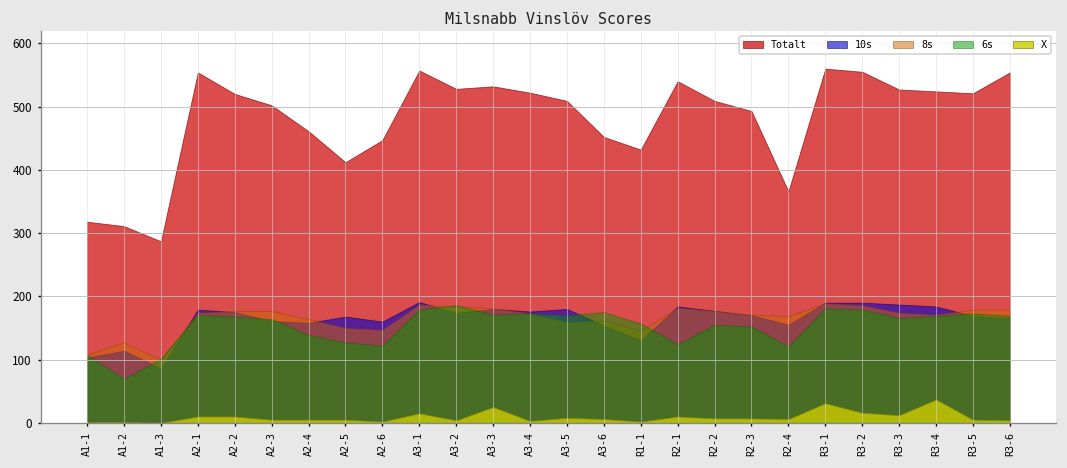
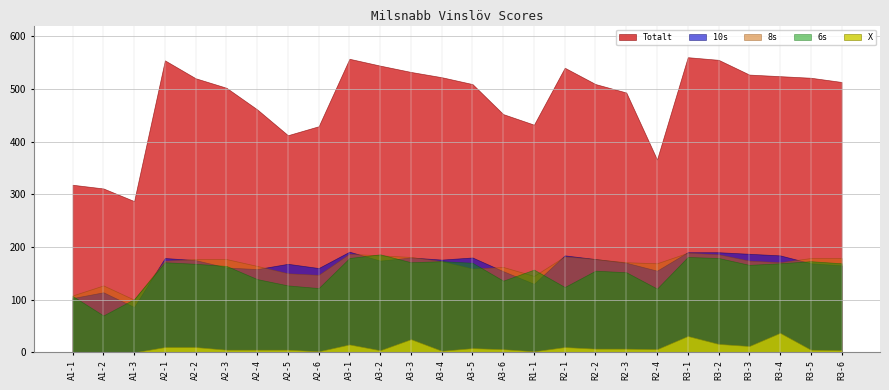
  {
    "Totalt": {
      "A1-1": 320,
      "A1-2": 310,
      "A1-3": 290,
      "A2-1": 550,
      "A2-2": 520,
      "A2-3": 500,
      "A2-4": 460,
      "A2-5": 410,
-     "A2-6": 450,
+     "A2-6": 430,
      "A3-1": 560,
-     "A3-2": 530,
+     "A3-2": 540,
      "A3-3": 530,
      "A3-4": 520,
      "A3-5": 510,
      "A3-6": 450,
      "R1-1": 430,
      "R2-1": 540,
      "R2-2": 510,
      "R2-3": 490,
      "R2-4": 370,
      "R3-1": 560,
      "R3-2": 560,
      "R3-3": 530,
      "R3-4": 520,
      "R3-5": 520,
-     "R3-6": 550
+     "R3-6": 510
    },
    "10s": {
      "A1-2": 110,
      "A1-3": 90,
      "A2-1": 180,
      "A2-4": 160,
      "A2-5": 170,
      "A2-6": 160,
      "A3-2": 170,
      "A3-5": 180,
      "A3-6": 150,
      "R1-1": 130,
      "R2-4": 160,
      "R3-3": 190,
      "R3-4": 180
    },
    "8s": {
      "A1-2": 130,
      "A2-3": 180,
      "A2-4": 160,
      "A2-5": 150,
      "A2-6": 150,
      "A3-5": 160,
      "A3-6": 160,
      "R1-1": 150,
      "R2-4": 170,
      "R3-3": 170,
      "R3-5": 180,
      "R3-6": 180
    },
    "6s": {
      "A1-2": 70,
      "A2-2": 170,
      "A2-4": 140,
      "A2-5": 130,
      "A2-6": 120,
      "A3-1": 180,
      "A3-3": 170,
      "A3-5": 170,
-     "A3-6": 180,
+     "A3-6": 140,
      "R1-1": 160,
      "R2-1": 120,
      "R2-2": 160,
      "R2-3": 150,
      "R2-4": 120,
      "R3-1": 180,
      "R3-2": 180,
      "R3-3": 170
    },
    "X": {
      "A1-3": 0,
      "A2-1": 10,
      "A2-2": 10,
      "A2-3": 10,
      "A2-4": 10,
      "A2-5": 10,
      "A3-1": 20,
      "A3-3": 30,
      "A3-5": 10,
      "A3-6": 10,
      "R2-1": 10,
      "R2-2": 10,
      "R2-3": 10,
      "R2-4": 10,
      "R3-1": 30,
      "R3-2": 20,
      "R3-3": 10,
      "R3-4": 40,
      "R3-5": 10
    }
  }
